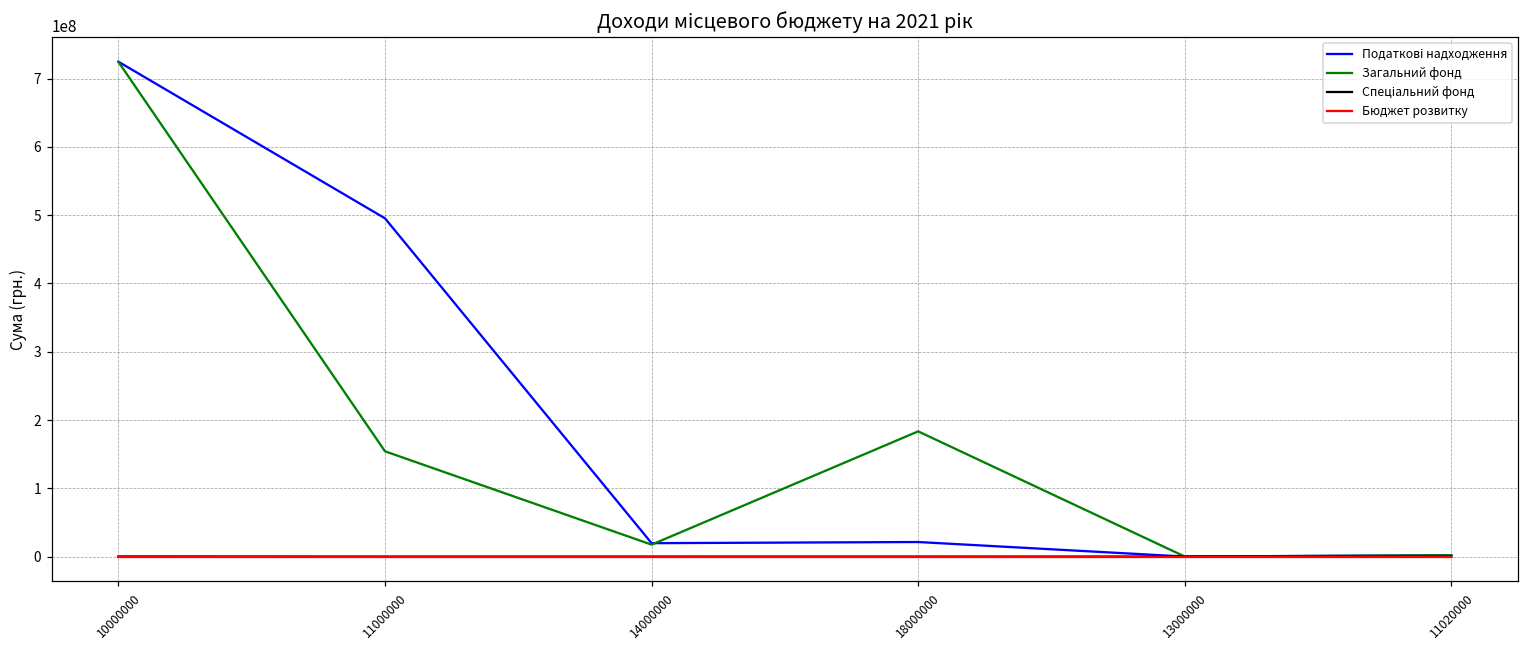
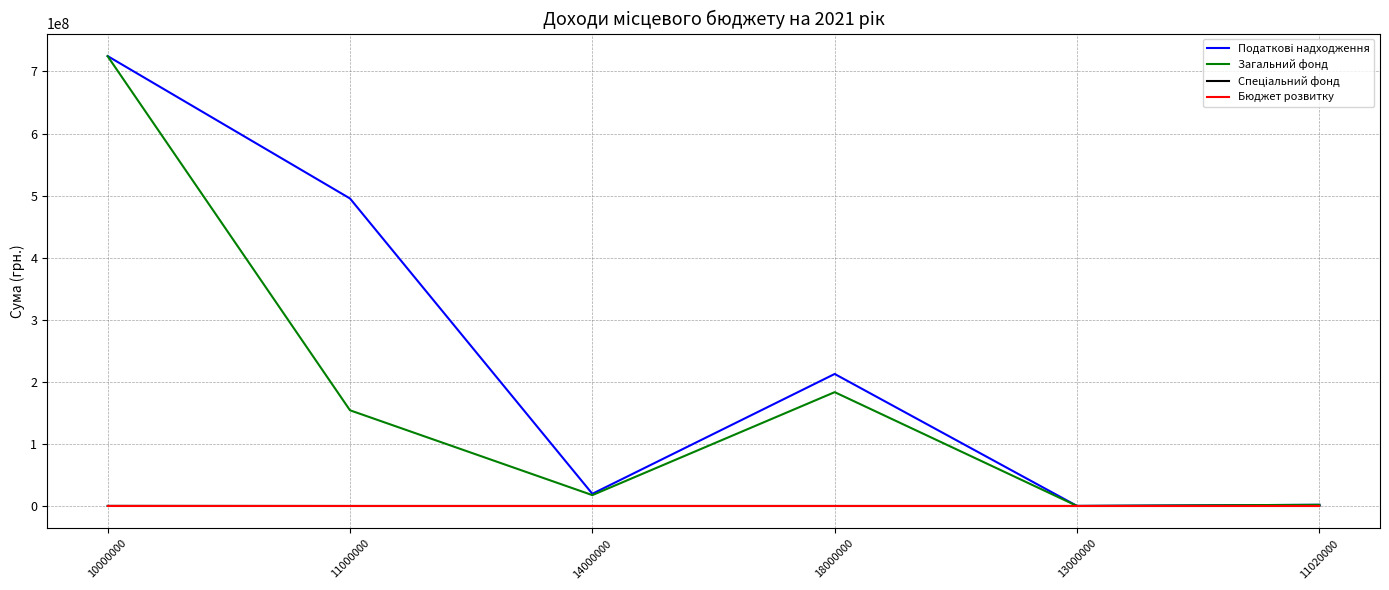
  {
    "Податкові надходження": {
      "11000000": 500000000,
-     "18000000": 20000000
+     "18000000": 210000000
    },
    "Загальний фонд": {
      "11000000": 150000000,
      "18000000": 180000000
    },
    "Бюджет розвитку": {
      "10000000": 0,
      "11000000": 0,
      "14000000": 0,
      "18000000": 0
    }
  }
